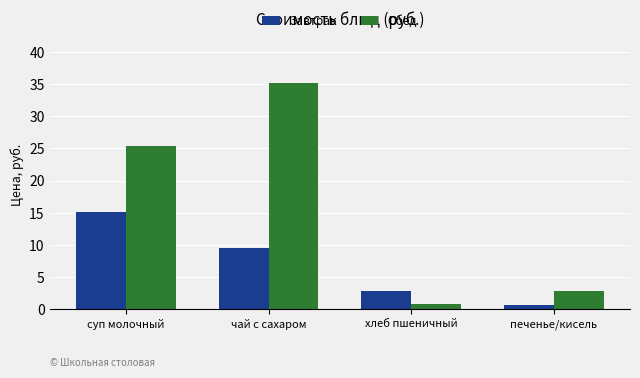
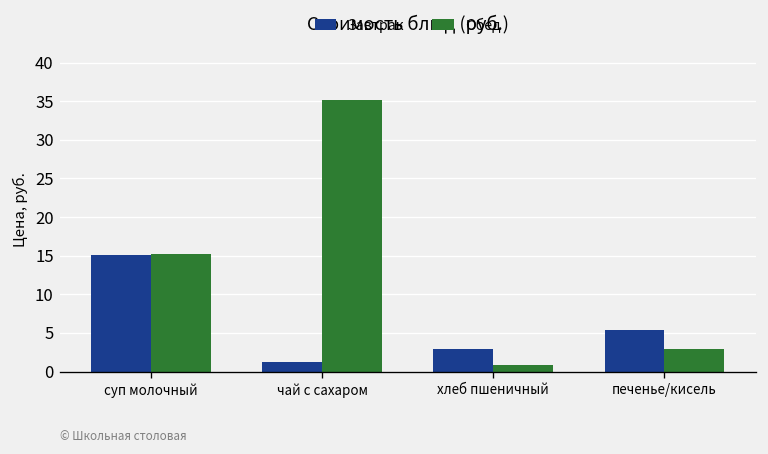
  {
    "Завтрак": {
      "суп молочный": 15,
-     "чай с сахаром": 10,
+     "чай с сахаром": 1,
      "хлеб пшеничный": 3,
-     "печенье/кисель": 1
+     "печенье/кисель": 5
    },
    "Обед": {
-     "суп молочный": 25,
+     "суп молочный": 15,
      "чай с сахаром": 35,
      "хлеб пшеничный": 1,
      "печенье/кисель": 3
    }
  }
